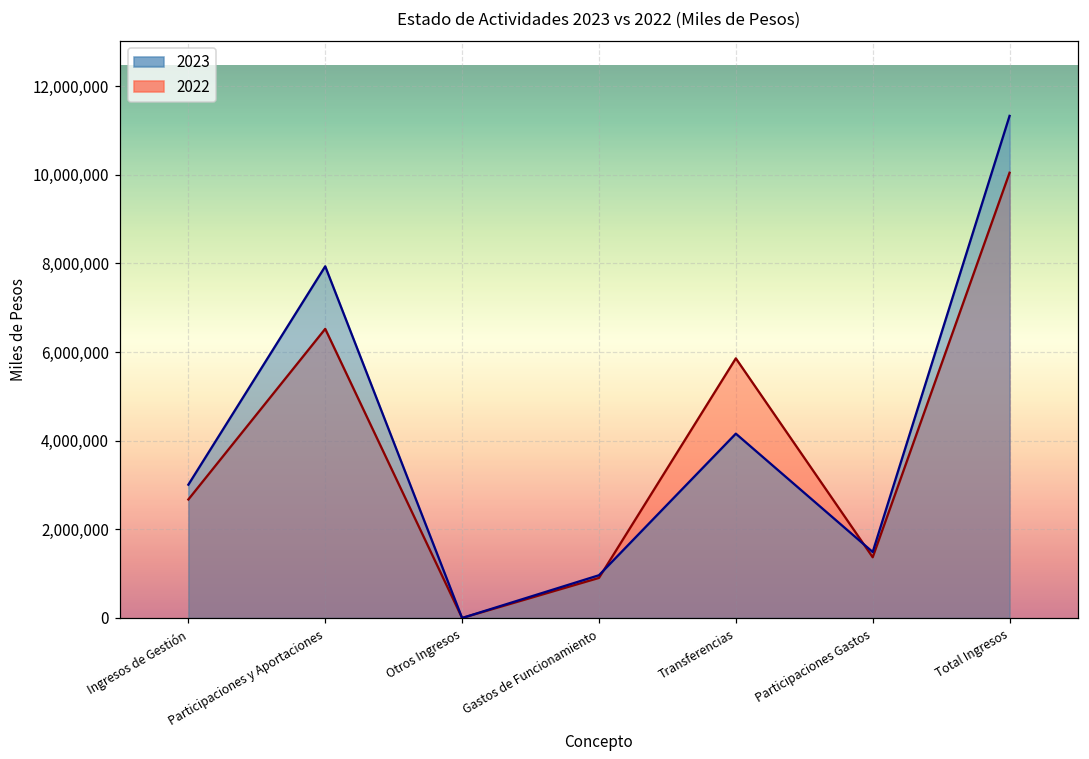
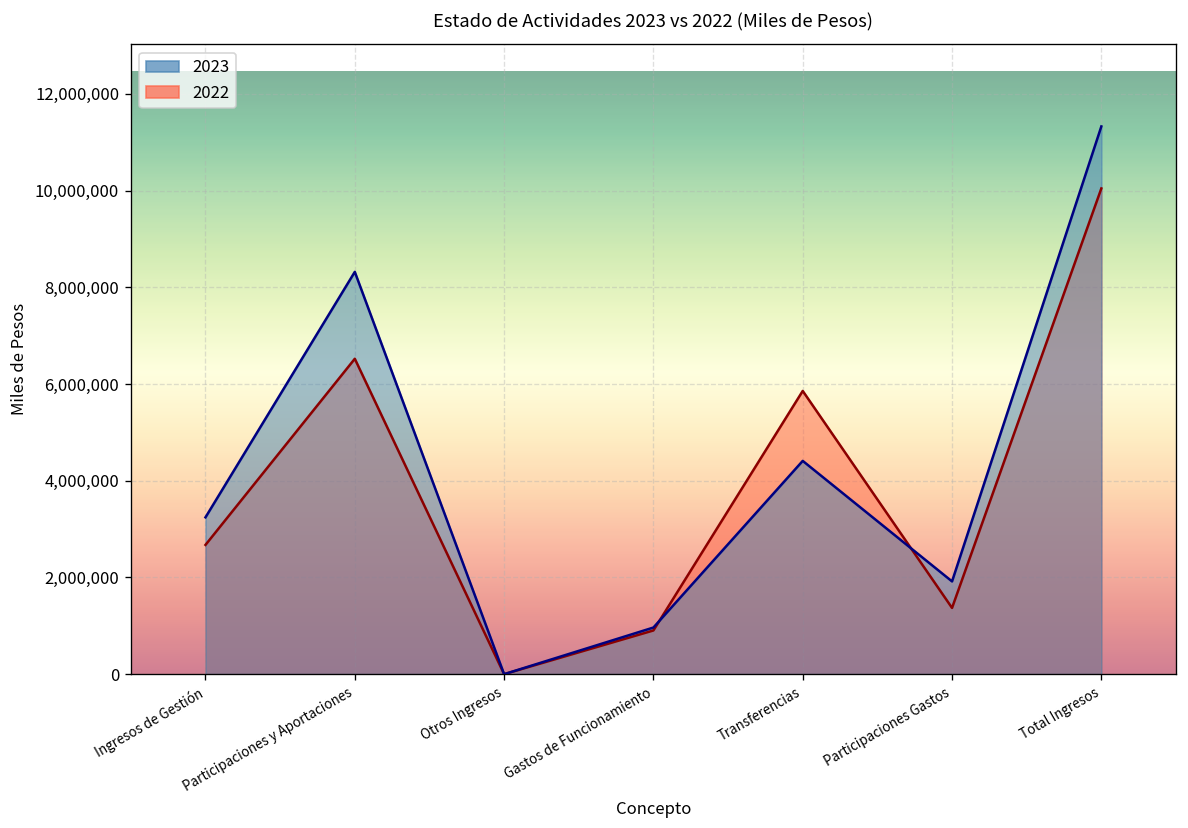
  {
    "2022": {
      "Ingresos de Gestión": "2,700,000",
      "Participaciones y Aportaciones": "6,500,000",
      "Transferencias": "5,900,000",
      "Participaciones Gastos": "1,400,000",
      "Total Ingresos": "10,000,000"
    },
    "2023": {
-     "Ingresos de Gestión": "3,000,000",
-     "Participaciones y Aportaciones": "7,900,000",
-     "Transferencias": "4,200,000",
-     "Participaciones Gastos": "1,500,000",
+     "Ingresos de Gestión": "3,200,000",
+     "Participaciones y Aportaciones": "8,300,000",
+     "Transferencias": "4,400,000",
+     "Participaciones Gastos": "1,900,000",
      "Total Ingresos": "11,300,000"
    }
  }
